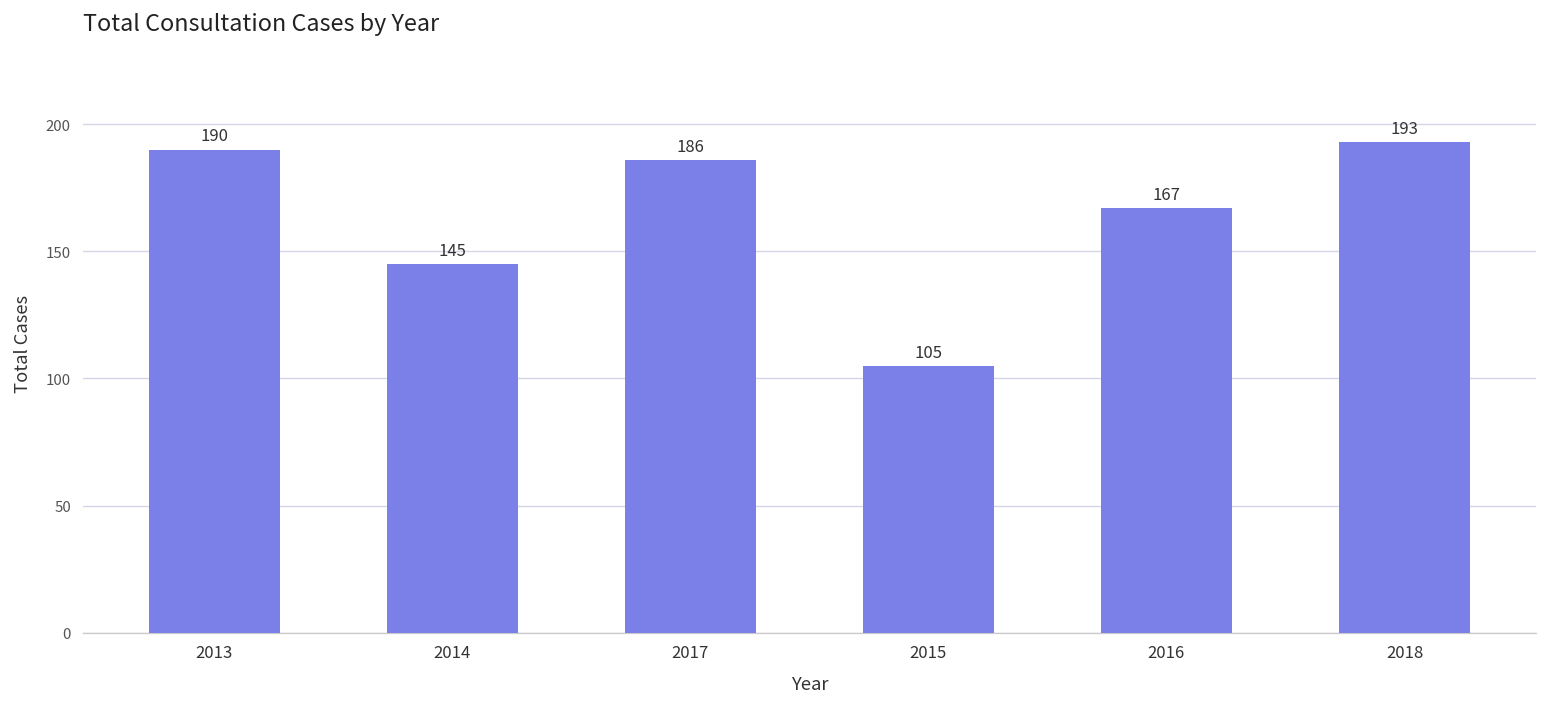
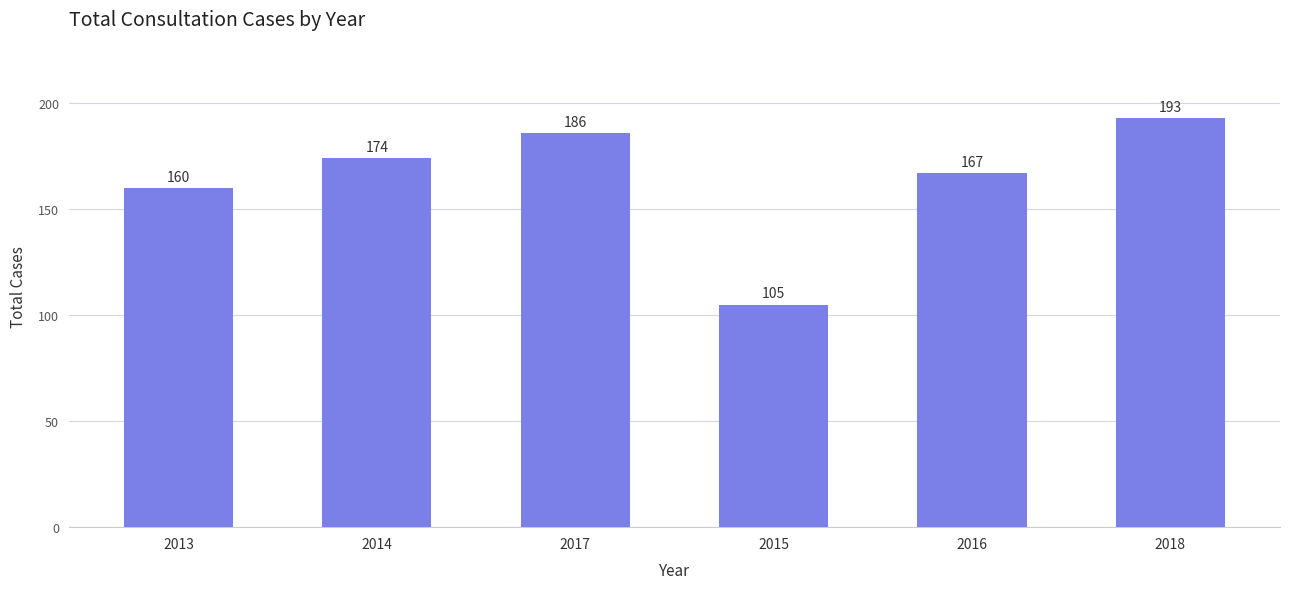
  {
-   "2013": 190,
-   "2014": 145,
+   "2013": 160,
+   "2014": 174,
    "2017": 186,
    "2015": 105,
    "2016": 167,
    "2018": 193
  }
